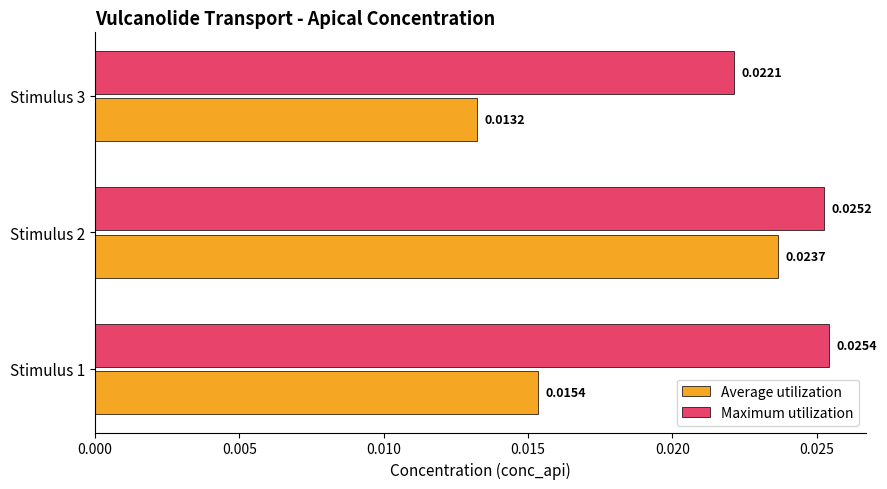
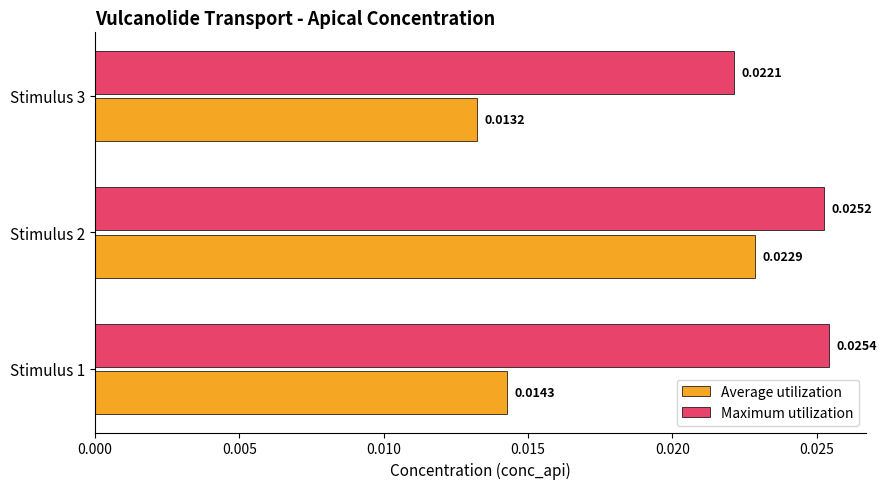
  {
    "Average utilization": {
      "Stimulus 3": 0.0132,
-     "Stimulus 2": 0.0237,
-     "Stimulus 1": 0.0154
+     "Stimulus 2": 0.0229,
+     "Stimulus 1": 0.0143
    },
    "Maximum utilization": {
      "Stimulus 3": 0.0221,
      "Stimulus 2": 0.0252,
      "Stimulus 1": 0.0254
    }
  }
